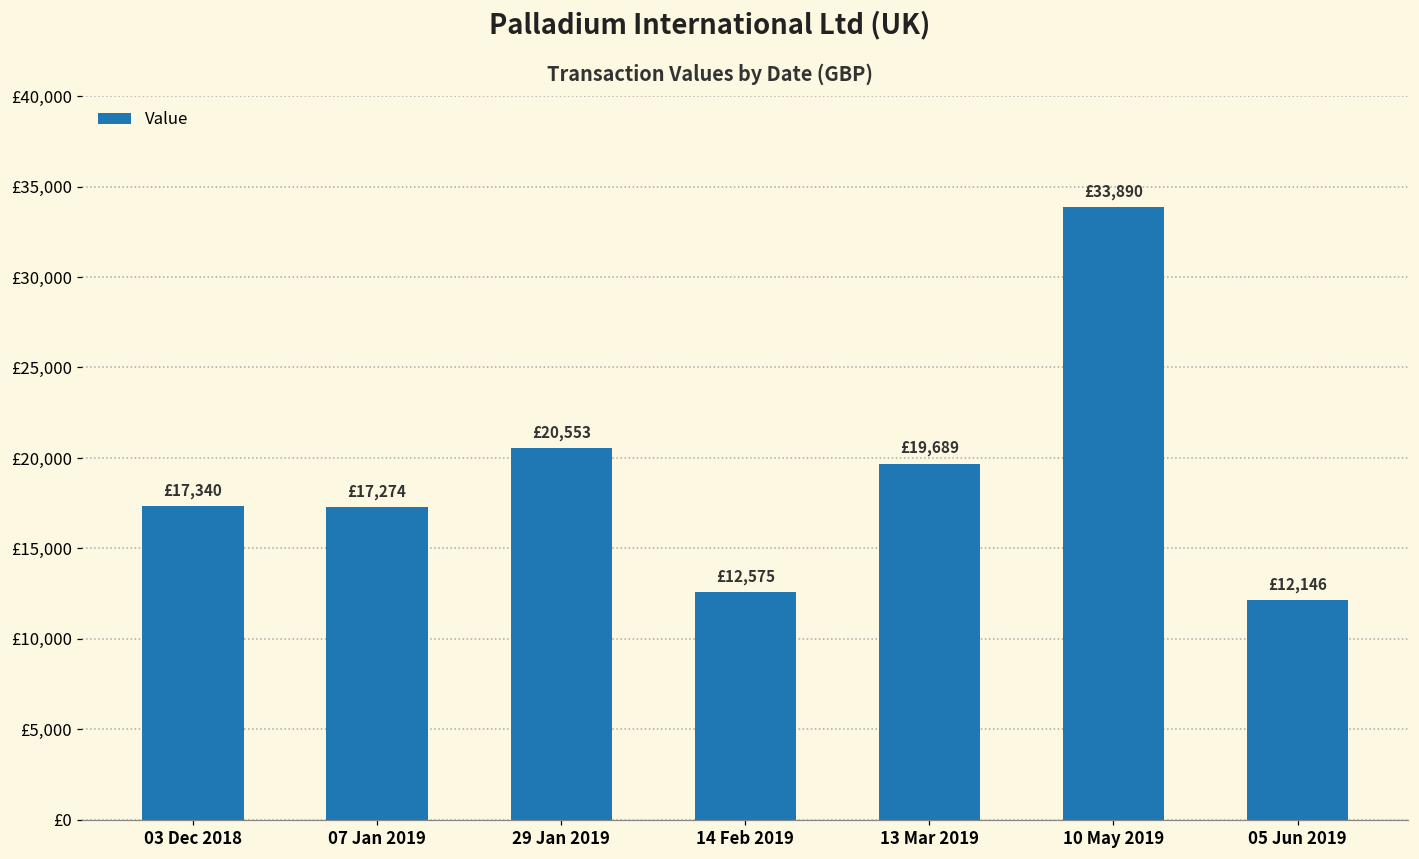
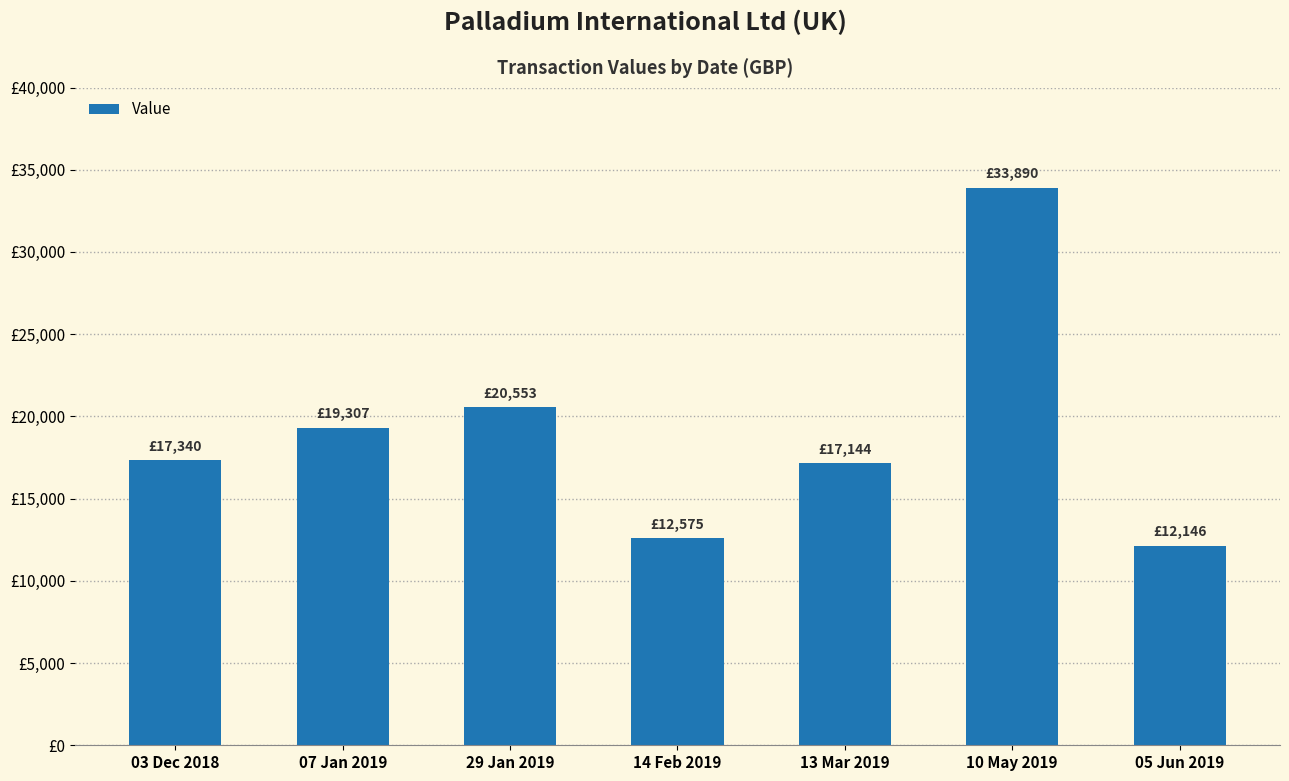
  {
    "03 Dec 2018": "£17,340",
-   "07 Jan 2019": "£17,274",
+   "07 Jan 2019": "£19,307",
    "29 Jan 2019": "£20,553",
    "14 Feb 2019": "£12,575",
-   "13 Mar 2019": "£19,689",
+   "13 Mar 2019": "£17,144",
    "10 May 2019": "£33,890",
    "05 Jun 2019": "£12,146"
  }
